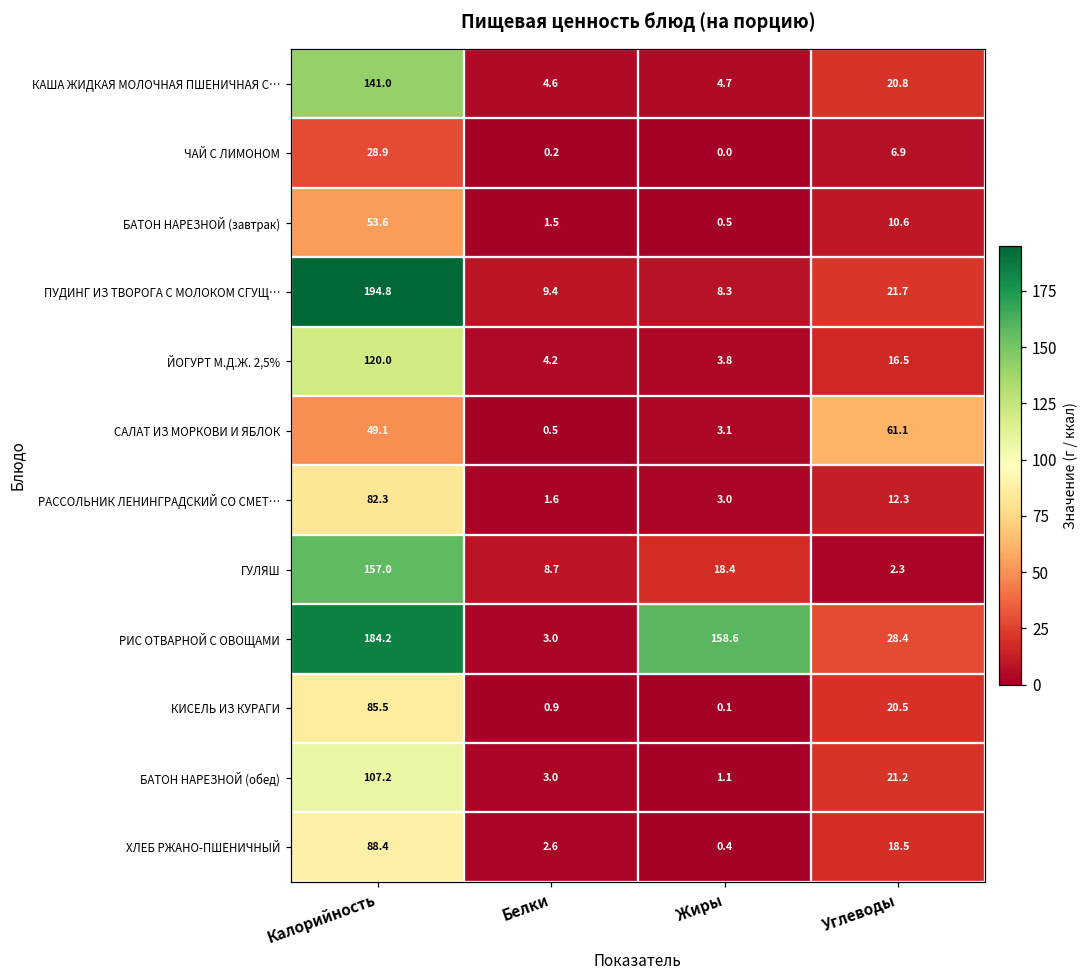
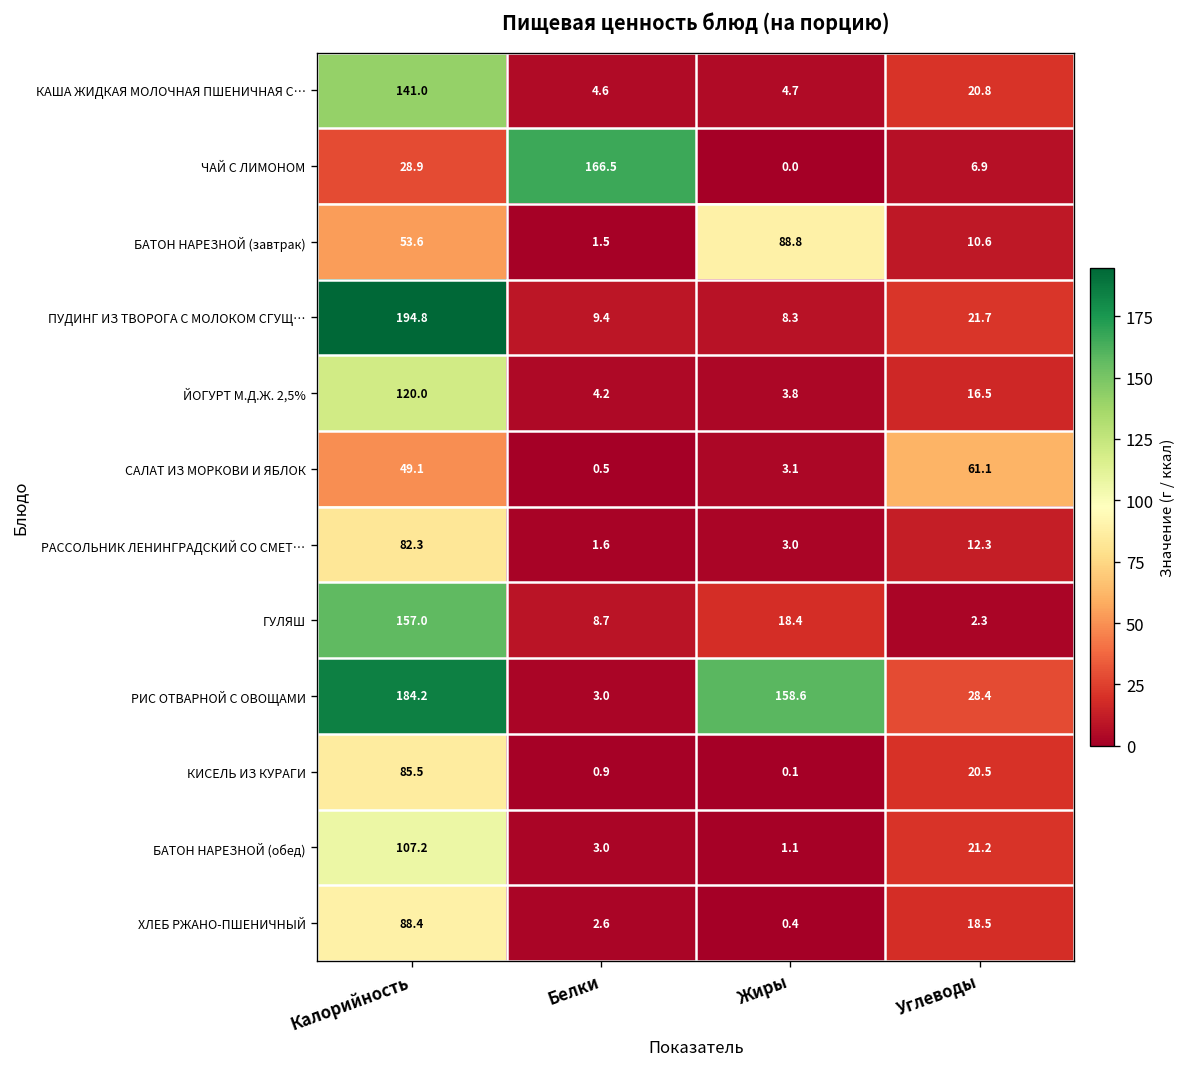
  {
    "КАША ЖИДКАЯ МОЛОЧНАЯ ПШЕНИЧНАЯ С…": {
      "Калорийность": 141.0,
      "Белки": 4.6,
      "Жиры": 4.7,
      "Углеводы": 20.8
    },
    "ЧАЙ С ЛИМОНОМ": {
      "Калорийность": 28.9,
-     "Белки": 0.2,
+     "Белки": 166.5,
      "Жиры": 0.0,
      "Углеводы": 6.9
    },
    "БАТОН НАРЕЗНОЙ (завтрак)": {
      "Калорийность": 53.6,
      "Белки": 1.5,
-     "Жиры": 0.5,
+     "Жиры": 88.8,
      "Углеводы": 10.6
    },
    "ПУДИНГ ИЗ ТВОРОГА С МОЛОКОМ СГУЩ…": {
      "Калорийность": 194.8,
      "Белки": 9.4,
      "Жиры": 8.3,
      "Углеводы": 21.7
    },
    "ЙОГУРТ М.Д.Ж. 2,5%": {
      "Калорийность": 120.0,
      "Белки": 4.2,
      "Жиры": 3.8,
      "Углеводы": 16.5
    },
    "САЛАТ ИЗ МОРКОВИ И ЯБЛОК": {
      "Калорийность": 49.1,
      "Белки": 0.5,
      "Жиры": 3.1,
      "Углеводы": 61.1
    },
    "РАССОЛЬНИК ЛЕНИНГРАДСКИЙ СО СМЕТ…": {
      "Калорийность": 82.3,
      "Белки": 1.6,
      "Жиры": 3.0,
      "Углеводы": 12.3
    },
    "ГУЛЯШ": {
      "Калорийность": 157.0,
      "Белки": 8.7,
      "Жиры": 18.4,
      "Углеводы": 2.3
    },
    "РИС ОТВАРНОЙ С ОВОЩАМИ": {
      "Калорийность": 184.2,
      "Белки": 3.0,
      "Жиры": 158.6,
      "Углеводы": 28.4
    },
    "КИСЕЛЬ ИЗ КУРАГИ": {
      "Калорийность": 85.5,
      "Белки": 0.9,
      "Жиры": 0.1,
      "Углеводы": 20.5
    },
    "БАТОН НАРЕЗНОЙ (обед)": {
      "Калорийность": 107.2,
      "Белки": 3.0,
      "Жиры": 1.1,
      "Углеводы": 21.2
    },
    "ХЛЕБ РЖАНО-ПШЕНИЧНЫЙ": {
      "Калорийность": 88.4,
      "Белки": 2.6,
      "Жиры": 0.4,
      "Углеводы": 18.5
    }
  }
